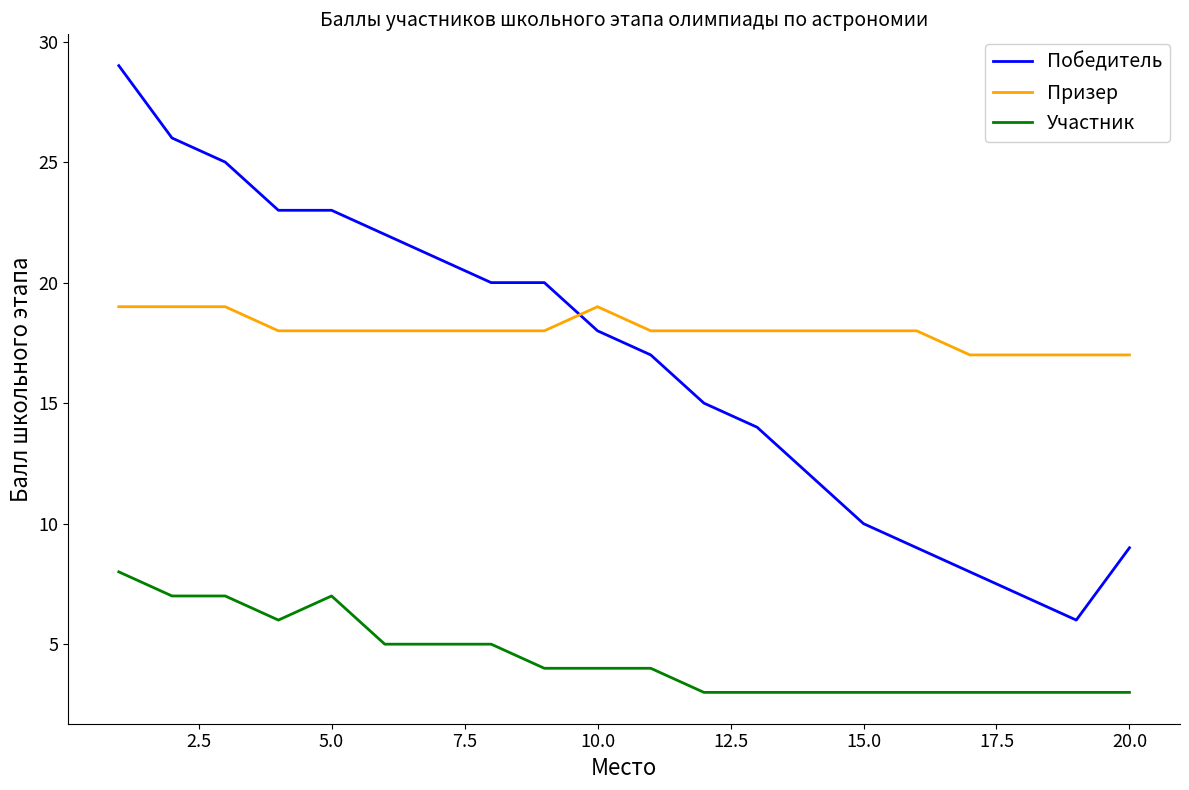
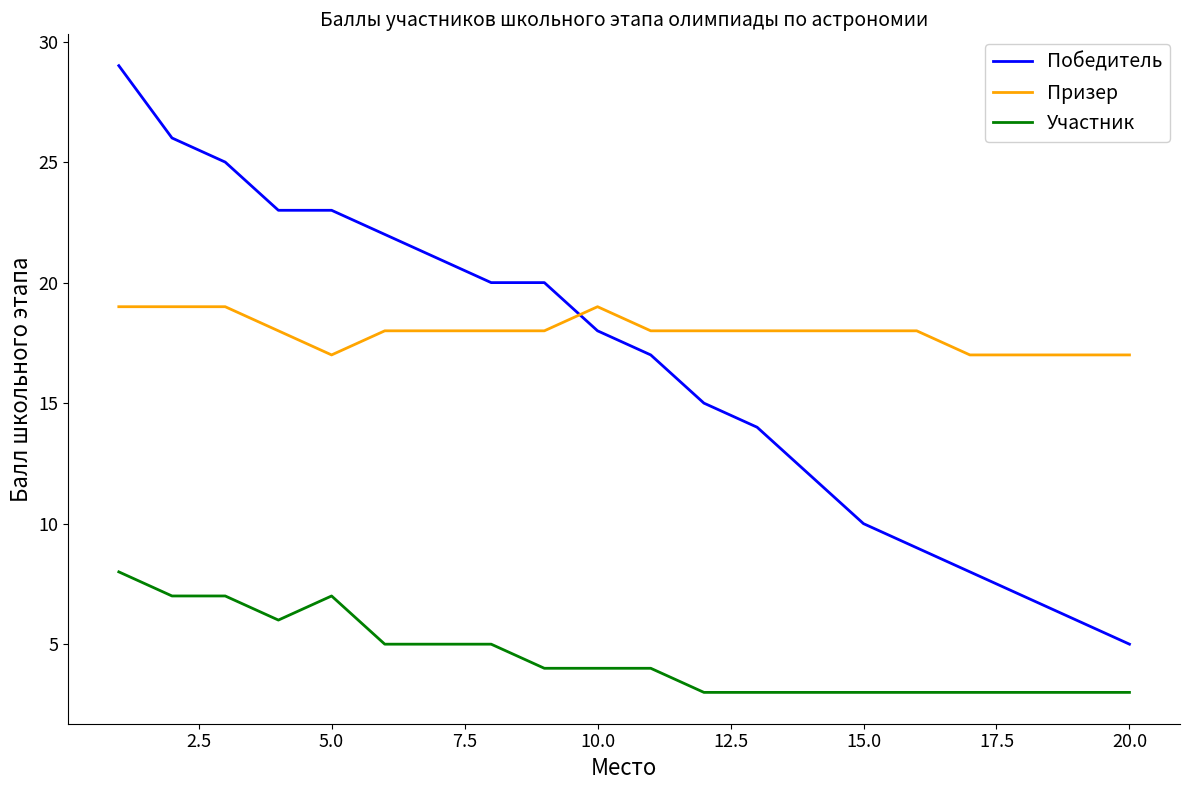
  {
    "Победитель": {
      "5.0": 23,
      "10.0": 18,
      "15.0": 10,
-     "20.0": 9
+     "20.0": 5
    },
    "Призер": {
-     "5.0": 18,
+     "5.0": 17,
      "10.0": 19,
      "15.0": 18,
      "20.0": 17
    },
    "Участник": {
      "5.0": 7,
      "10.0": 4,
      "15.0": 3,
      "20.0": 3
    }
  }
